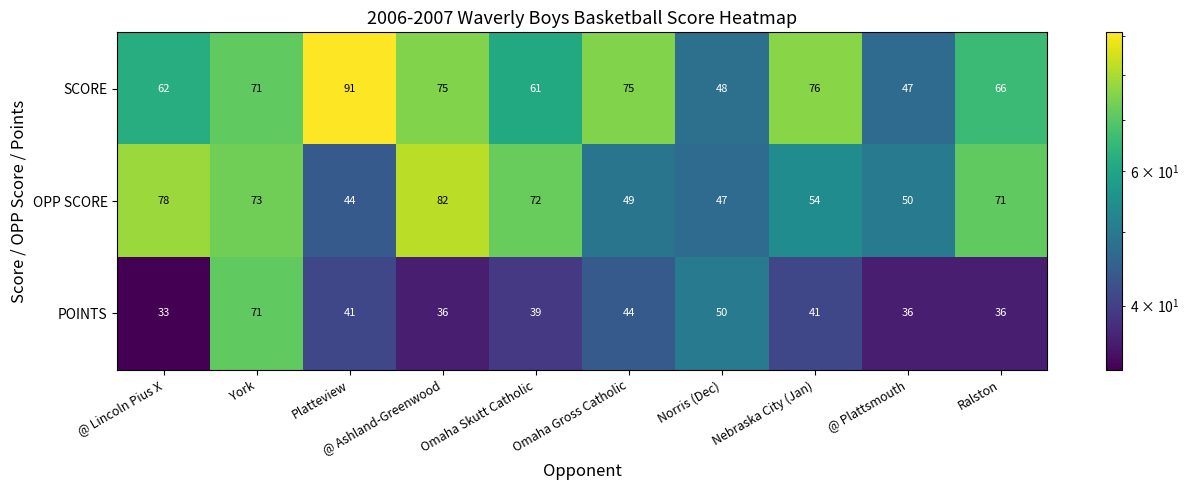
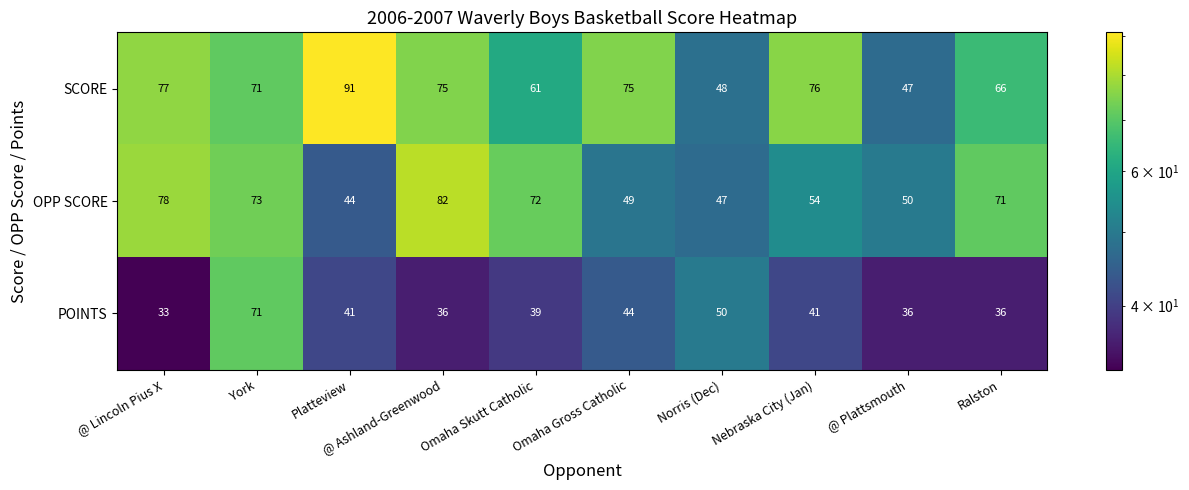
  {
    "SCORE": {
-     "@ Lincoln Pius X": 62,
+     "@ Lincoln Pius X": 77,
      "York": 71,
      "Platteview": 91,
      "@ Ashland-Greenwood": 75,
      "Omaha Skutt Catholic": 61,
      "Omaha Gross Catholic": 75,
      "Norris (Dec)": 48,
      "Nebraska City (Jan)": 76,
      "@ Plattsmouth": 47,
      "Ralston": 66
    },
    "OPP SCORE": {
      "@ Lincoln Pius X": 78,
      "York": 73,
      "Platteview": 44,
      "@ Ashland-Greenwood": 82,
      "Omaha Skutt Catholic": 72,
      "Omaha Gross Catholic": 49,
      "Norris (Dec)": 47,
      "Nebraska City (Jan)": 54,
      "@ Plattsmouth": 50,
      "Ralston": 71
    },
    "POINTS": {
      "@ Lincoln Pius X": 33,
      "York": 71,
      "Platteview": 41,
      "@ Ashland-Greenwood": 36,
      "Omaha Skutt Catholic": 39,
      "Omaha Gross Catholic": 44,
      "Norris (Dec)": 50,
      "Nebraska City (Jan)": 41,
      "@ Plattsmouth": 36,
      "Ralston": 36
    }
  }
